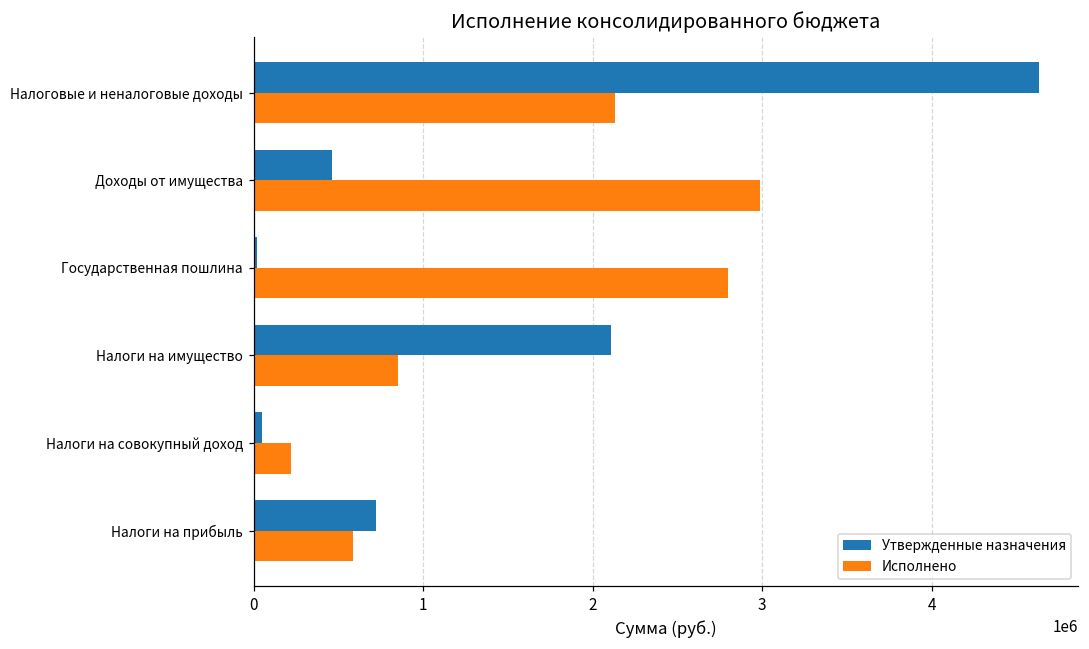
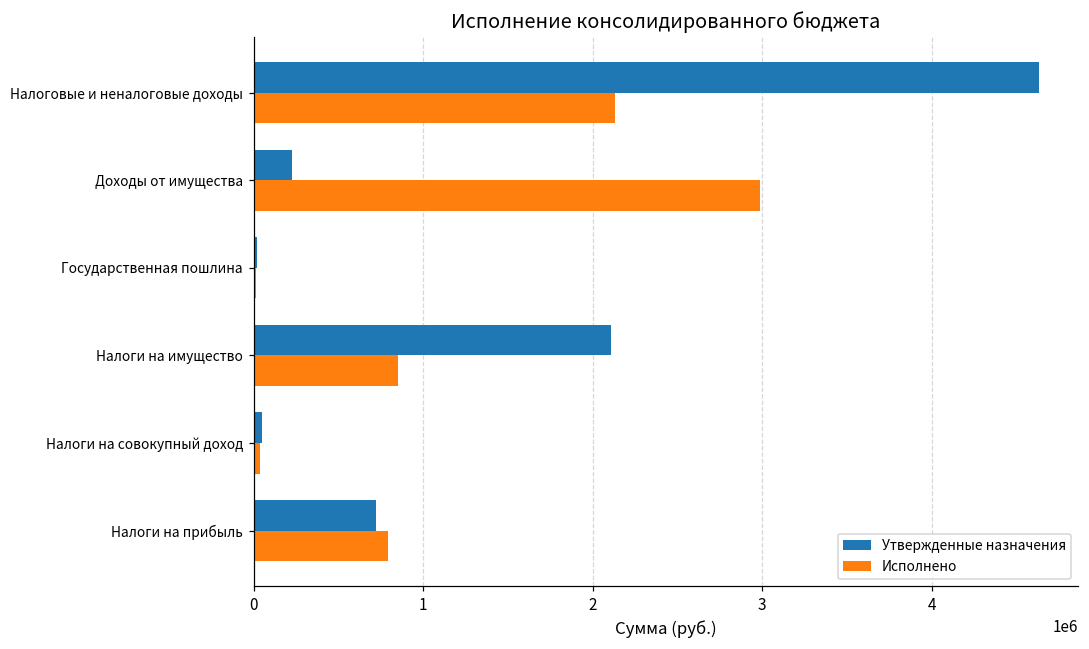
  {
    "Утвержденные назначения": {
      "Налоговые и неналоговые доходы": 4630000,
-     "Доходы от имущества": 460000,
+     "Доходы от имущества": 230000,
      "Государственная пошлина": 20000,
      "Налоги на имущество": 2110000,
      "Налоги на совокупный доход": 50000,
      "Налоги на прибыль": 720000
    },
    "Исполнено": {
      "Налоговые и неналоговые доходы": 2130000,
      "Доходы от имущества": 2990000,
-     "Государственная пошлина": 2800000,
+     "Государственная пошлина": 10000,
      "Налоги на имущество": 850000,
-     "Налоги на совокупный доход": 220000,
-     "Налоги на прибыль": 590000
+     "Налоги на совокупный доход": 40000,
+     "Налоги на прибыль": 790000
    }
  }
